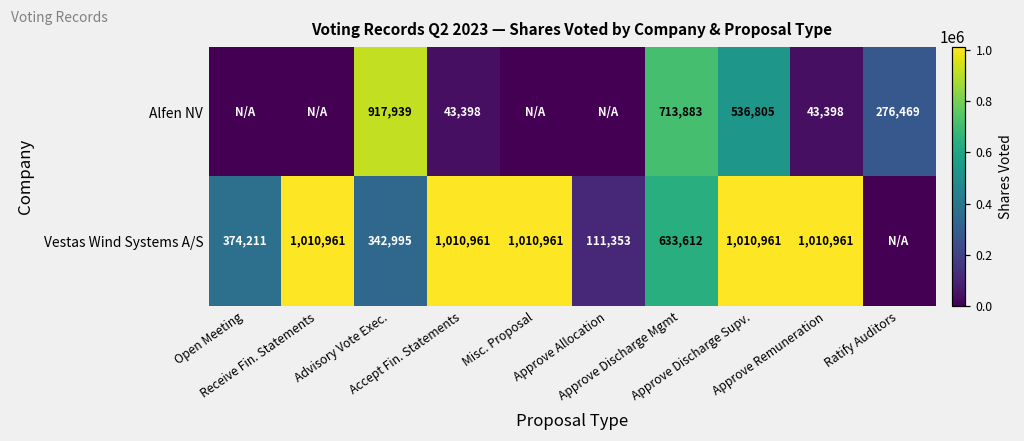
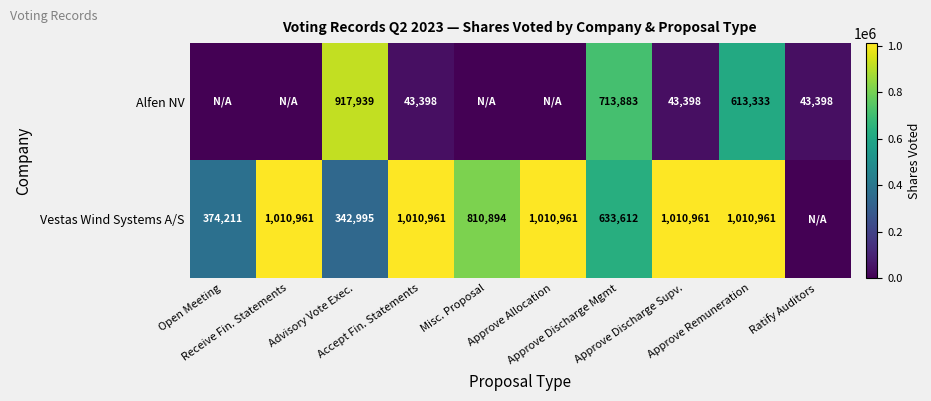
  {
    "Alfen NV": {
      "Advisory Vote Exec.": "917,939",
      "Accept Fin. Statements": "43,398",
      "Approve Discharge Mgmt": "713,883",
-     "Approve Discharge Supv.": "536,805",
-     "Approve Remuneration": "43,398",
-     "Ratify Auditors": "276,469"
+     "Approve Discharge Supv.": "43,398",
+     "Approve Remuneration": "613,333",
+     "Ratify Auditors": "43,398"
    },
    "Vestas Wind Systems A/S": {
      "Open Meeting": "374,211",
      "Receive Fin. Statements": "1,010,961",
      "Advisory Vote Exec.": "342,995",
      "Accept Fin. Statements": "1,010,961",
-     "Misc. Proposal": "1,010,961",
-     "Approve Allocation": "111,353",
+     "Misc. Proposal": "810,894",
+     "Approve Allocation": "1,010,961",
      "Approve Discharge Mgmt": "633,612",
      "Approve Discharge Supv.": "1,010,961",
      "Approve Remuneration": "1,010,961"
    }
  }
